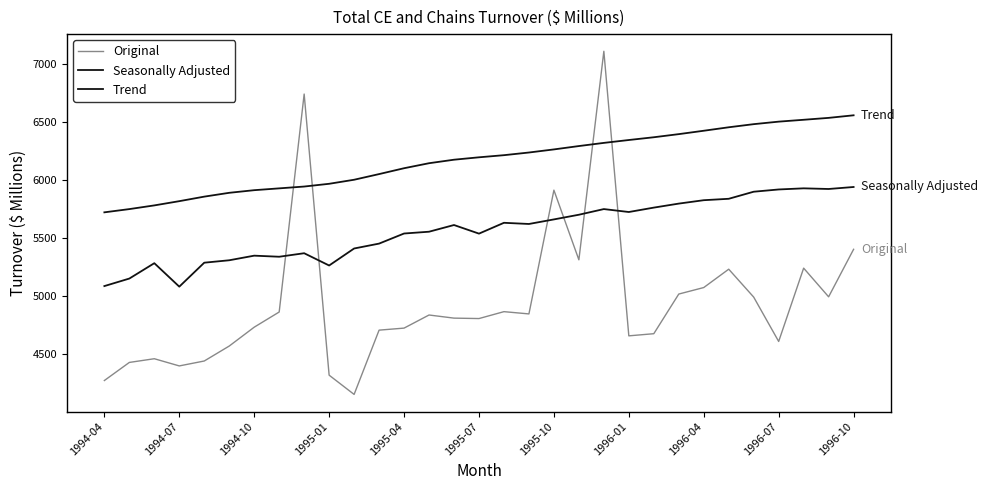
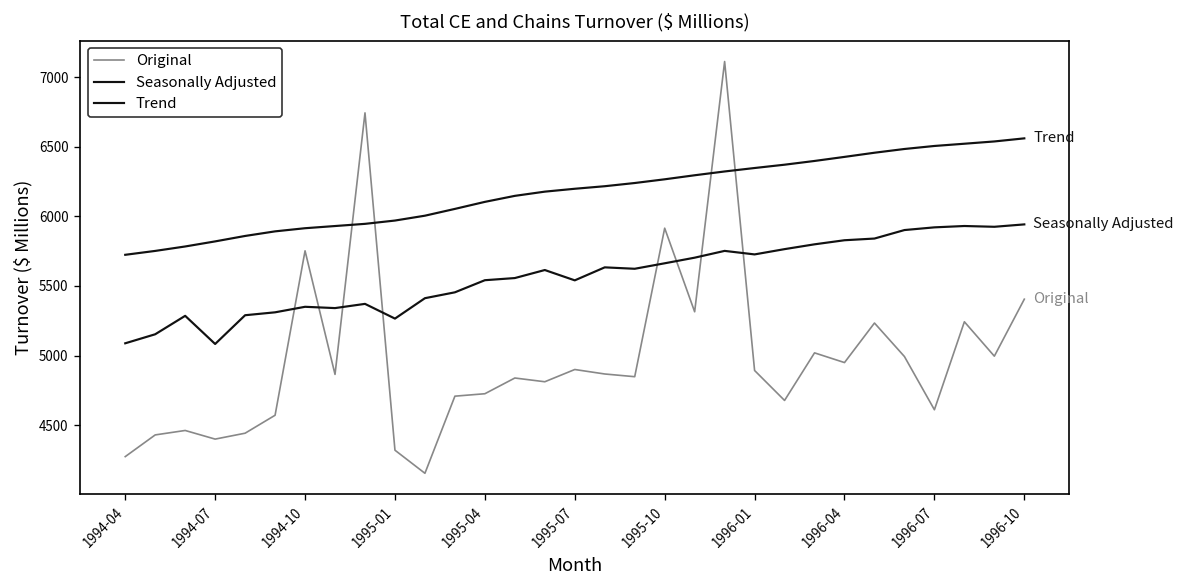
  {
    "Original": {
      "1994-04": 4270,
      "1994-07": 4400,
-     "1994-10": 4730,
+     "1994-10": 5750,
      "1995-01": 4320,
      "1995-04": 4730,
-     "1995-07": 4810,
+     "1995-07": 4900,
      "1995-10": 5920,
-     "1996-01": 4660,
-     "1996-04": 5080,
+     "1996-01": 4890,
+     "1996-04": 4950,
      "1996-07": 4610,
      "1996-10": 5410
    }
  }
